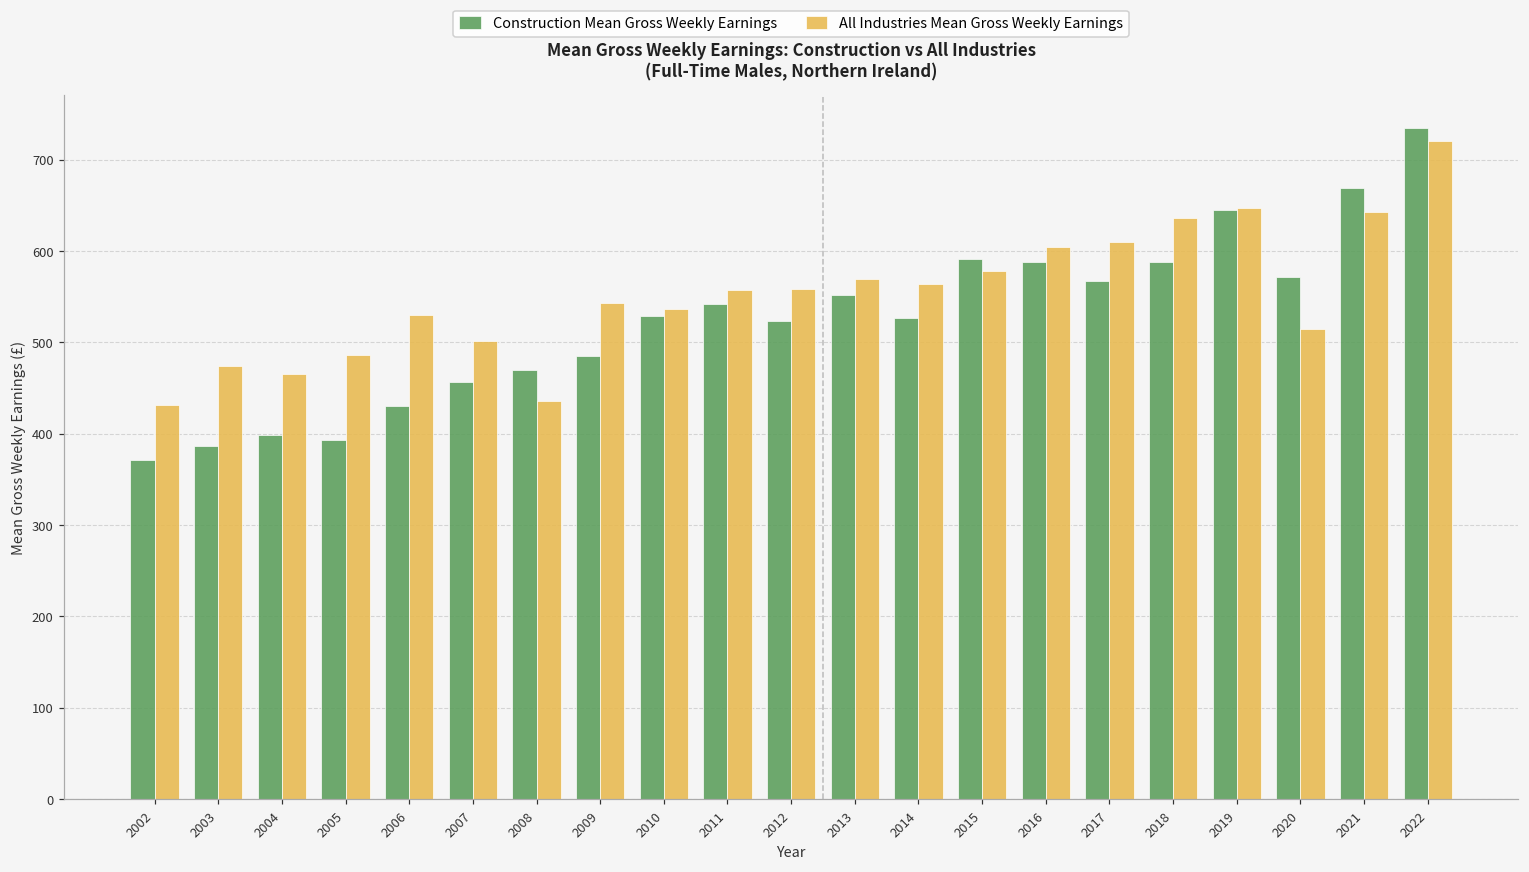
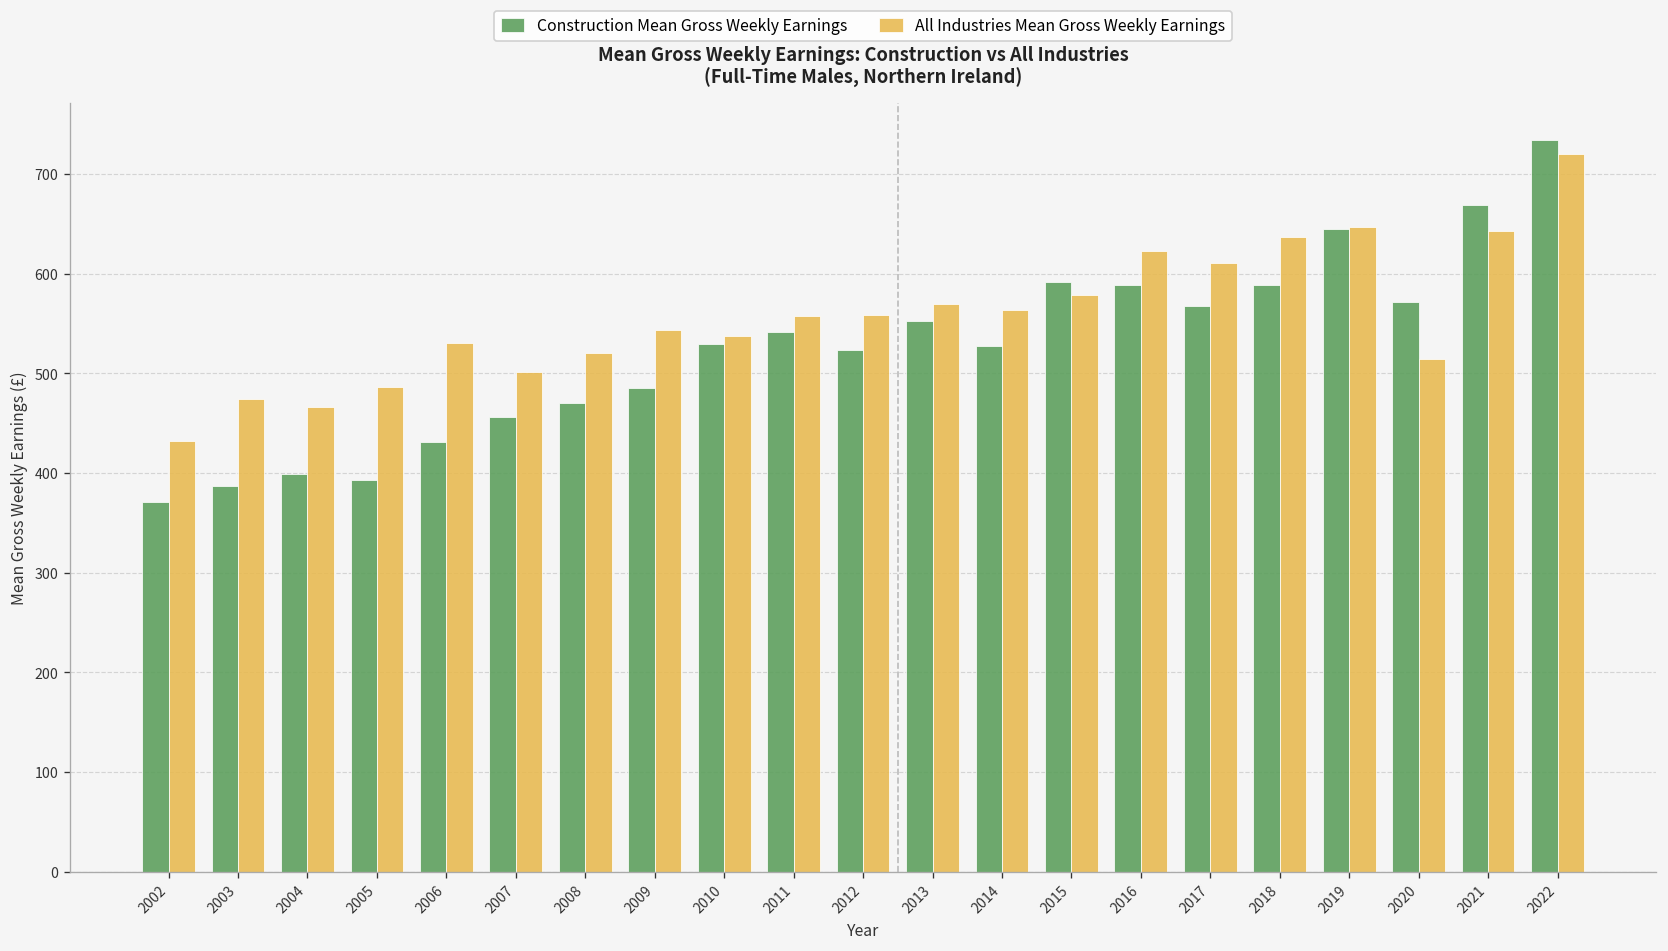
  {
    "Construction Mean Gross Weekly Earnings": {
      "2002": 370,
      "2003": 390,
      "2004": 400,
      "2005": 390,
      "2006": 430,
      "2007": 460,
      "2008": 470,
      "2009": 480,
      "2010": 530,
      "2011": 540,
      "2012": 520,
      "2013": 550,
      "2014": 530,
      "2015": 590,
      "2016": 590,
      "2017": 570,
      "2018": 590,
      "2019": 650,
      "2020": 570,
      "2021": 670,
      "2022": 730
    },
    "All Industries Mean Gross Weekly Earnings": {
      "2002": 430,
      "2003": 470,
      "2004": 470,
      "2005": 490,
      "2006": 530,
      "2007": 500,
-     "2008": 440,
+     "2008": 520,
      "2009": 540,
      "2010": 540,
      "2011": 560,
      "2012": 560,
      "2013": 570,
      "2014": 560,
      "2015": 580,
-     "2016": 600,
+     "2016": 620,
      "2017": 610,
      "2018": 640,
      "2019": 650,
      "2020": 510,
      "2021": 640,
      "2022": 720
    }
  }
